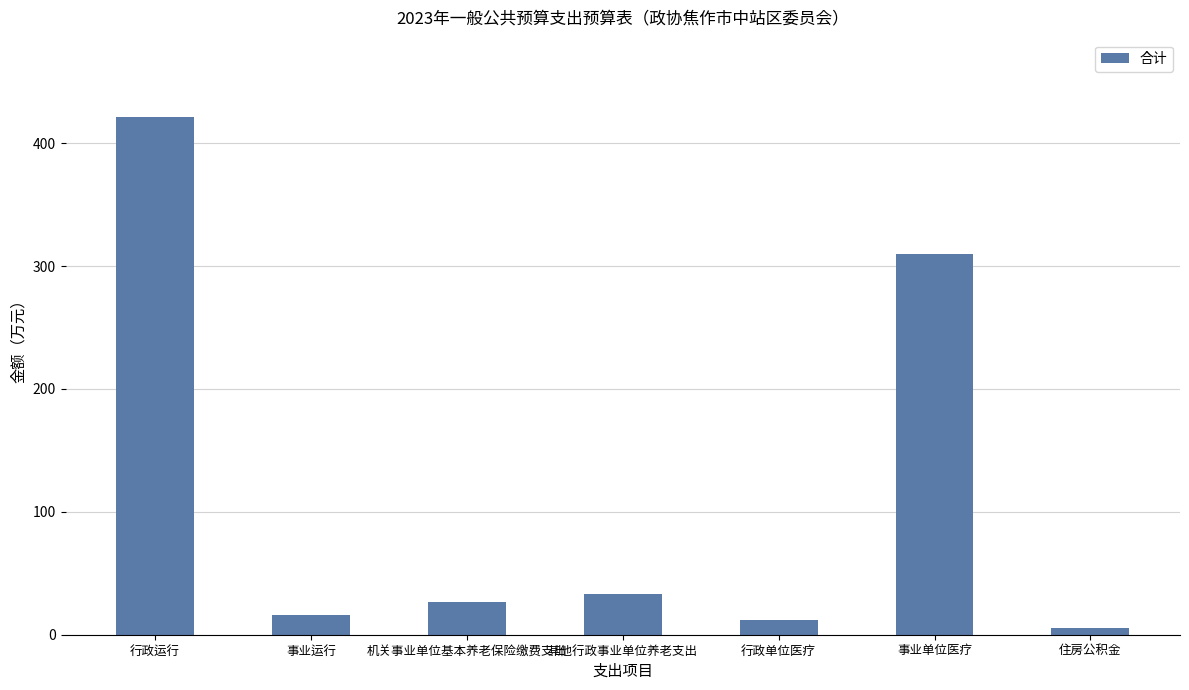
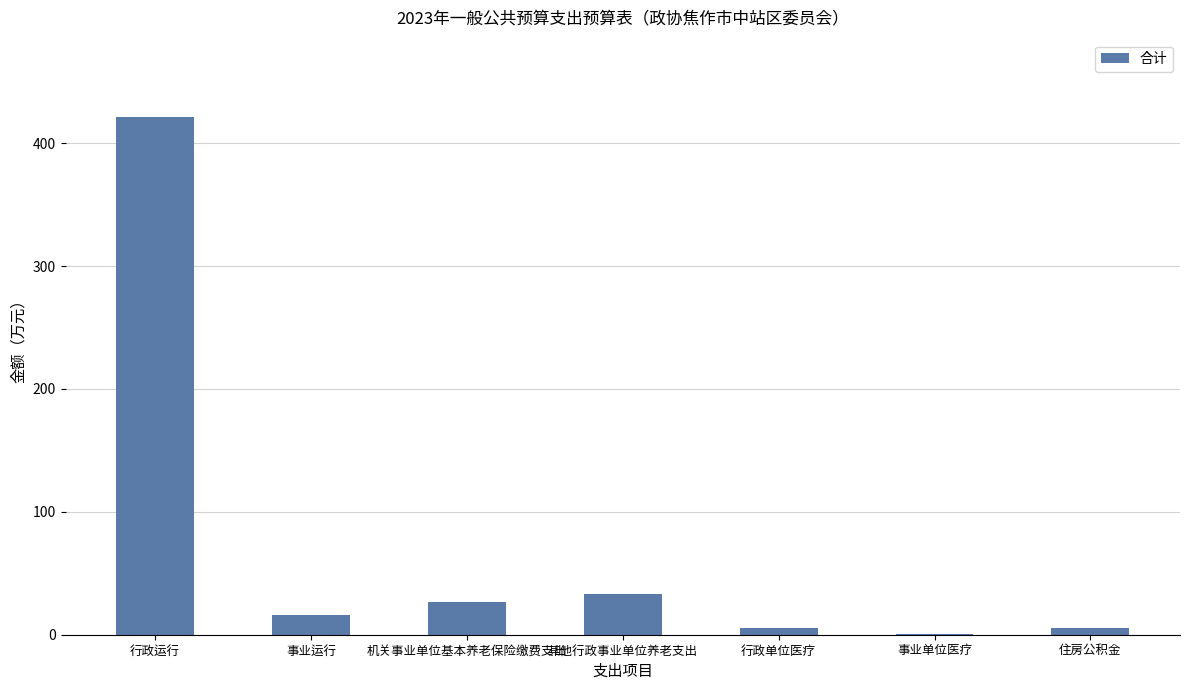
  {
    "行政运行": 421,
    "事业运行": 16,
    "机关事业单位基本养老保险缴费支出": 27,
    "其他行政事业单位养老支出": 33,
-   "行政单位医疗": 12,
-   "事业单位医疗": 310,
+   "行政单位医疗": 5,
+   "事业单位医疗": 0,
    "住房公积金": 5
  }
